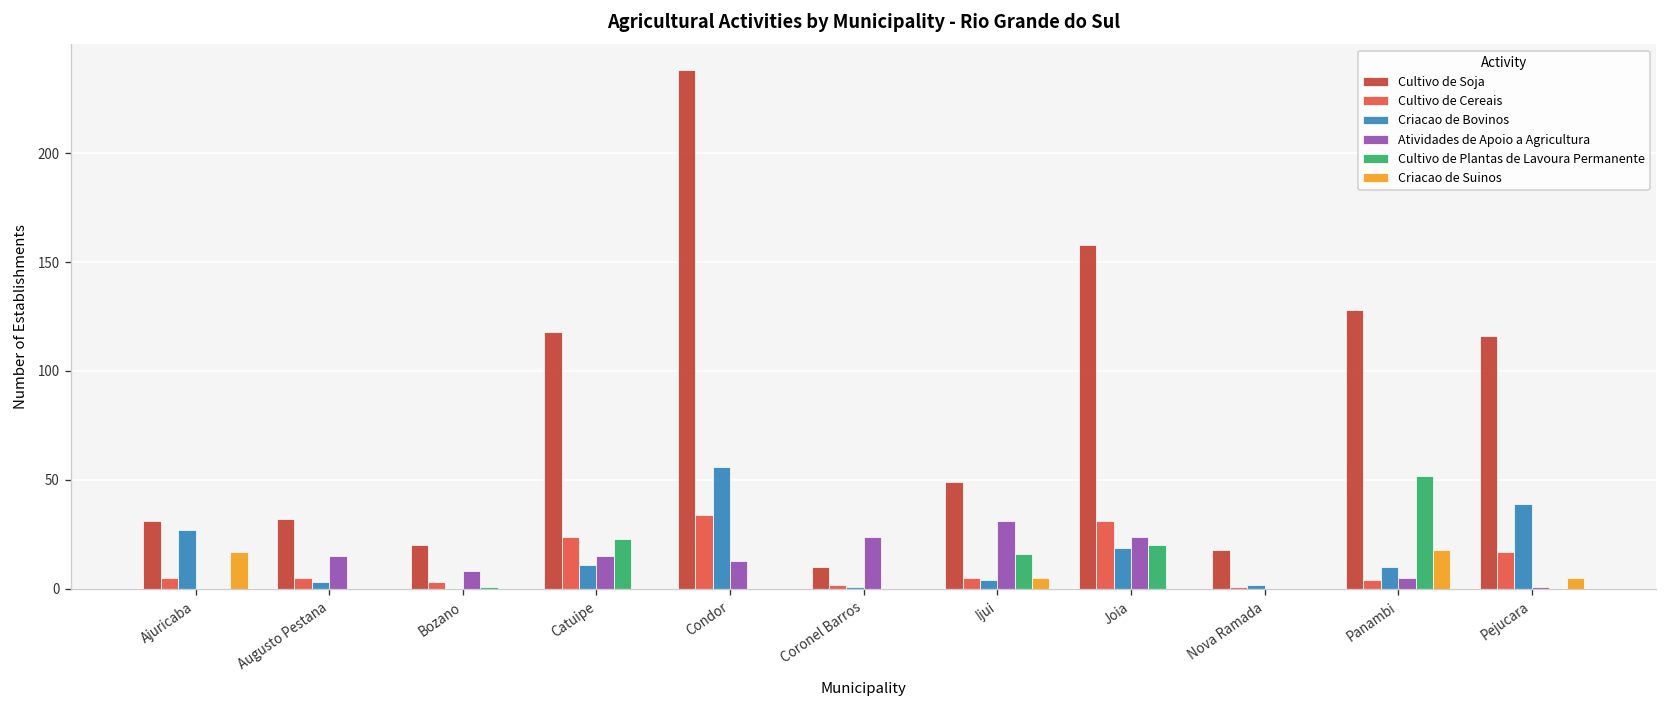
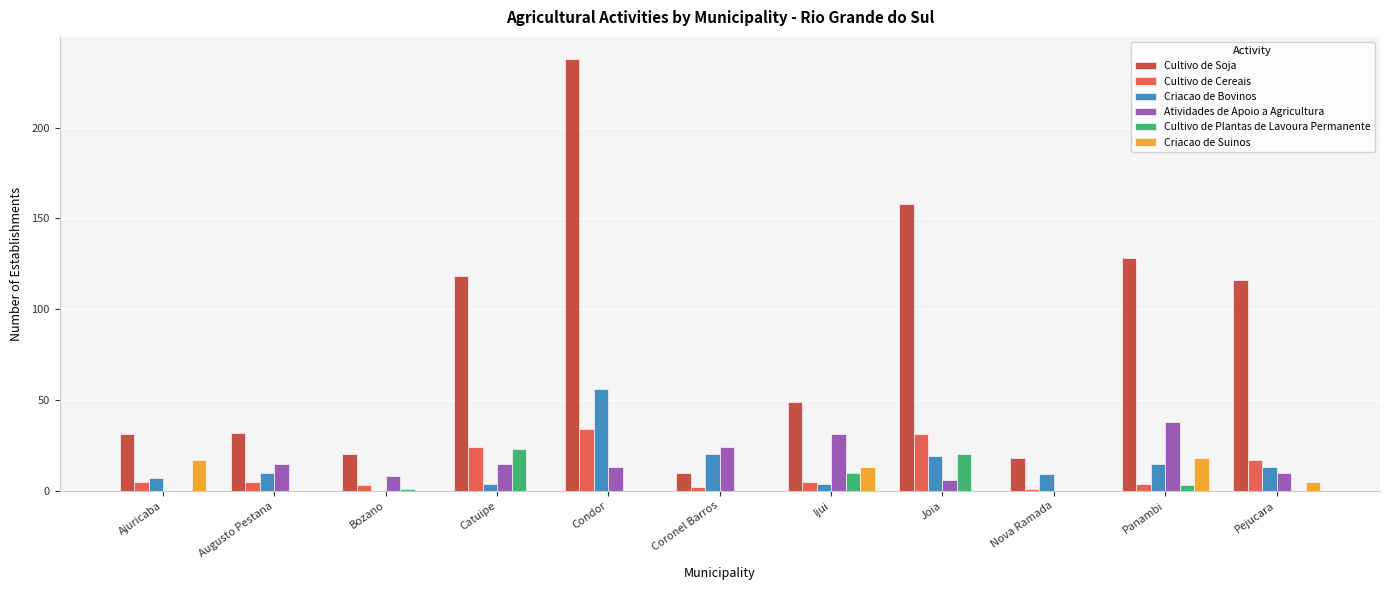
  {
    "Criacao de Bovinos": {
-     "Ajuricaba": 27,
-     "Augusto Pestana": 3,
+     "Ajuricaba": 7,
+     "Augusto Pestana": 10,
      "Bozano": 0,
-     "Catuipe": 11,
+     "Catuipe": 4,
      "Condor": 56,
-     "Coronel Barros": 1,
+     "Coronel Barros": 20,
      "Ijui": 4,
      "Joia": 19,
-     "Nova Ramada": 2,
-     "Panambi": 10,
-     "Pejucara": 39
+     "Nova Ramada": 9,
+     "Panambi": 15,
+     "Pejucara": 13
    },
    "Atividades de Apoio a Agricultura": {
      "Ajuricaba": 0,
      "Augusto Pestana": 15,
      "Bozano": 8,
      "Catuipe": 15,
      "Condor": 13,
      "Coronel Barros": 24,
      "Ijui": 31,
-     "Joia": 24,
+     "Joia": 6,
      "Nova Ramada": 0,
-     "Panambi": 5,
-     "Pejucara": 1
+     "Panambi": 38,
+     "Pejucara": 10
    },
    "Cultivo de Plantas de Lavoura Permanente": {
      "Ajuricaba": 0,
      "Augusto Pestana": 0,
      "Catuipe": 23,
      "Condor": 0,
      "Coronel Barros": 0,
-     "Ijui": 16,
+     "Ijui": 10,
      "Joia": 20,
      "Nova Ramada": 0,
-     "Panambi": 52,
+     "Panambi": 3,
      "Pejucara": 0
    },
    "Criacao de Suinos": {
      "Ajuricaba": 17,
      "Augusto Pestana": 0,
      "Bozano": 0,
      "Catuipe": 0,
      "Condor": 0,
      "Coronel Barros": 0,
-     "Ijui": 5,
+     "Ijui": 13,
      "Joia": 0,
      "Nova Ramada": 0,
      "Panambi": 18,
      "Pejucara": 5
    }
  }
